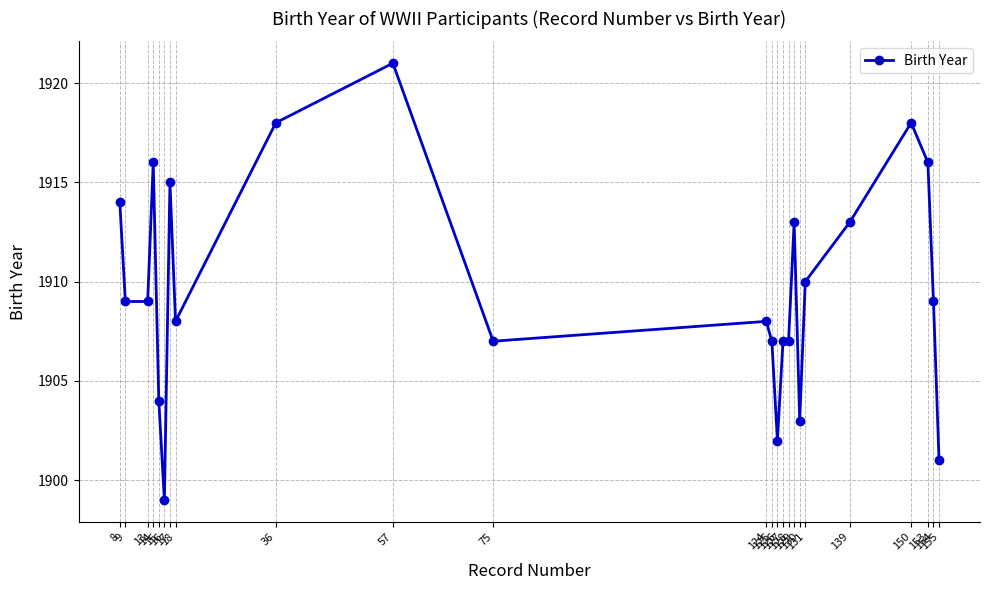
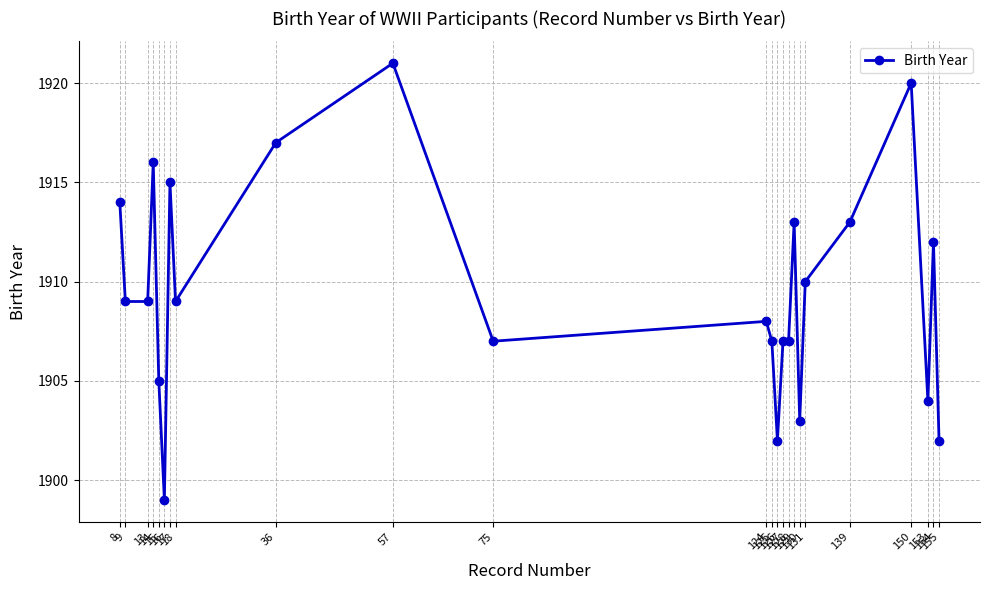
  {
    "8": 1914,
    "9": 1909,
    "13": 1909,
    "14": 1916,
-   "15": 1904,
+   "15": 1905,
    "16": 1899,
    "17": 1915,
-   "18": 1908,
-   "36": 1918,
+   "18": 1909,
+   "36": 1917,
    "57": 1921,
    "75": 1907,
    "124": 1908,
    "125": 1907,
    "126": 1902,
    "127": 1907,
    "128": 1907,
    "129": 1913,
    "130": 1903,
    "131": 1910,
    "139": 1913,
-   "150": 1918,
-   "153": 1916,
-   "154": 1909,
-   "155": 1901
+   "150": 1920,
+   "153": 1904,
+   "154": 1912,
+   "155": 1902
  }
